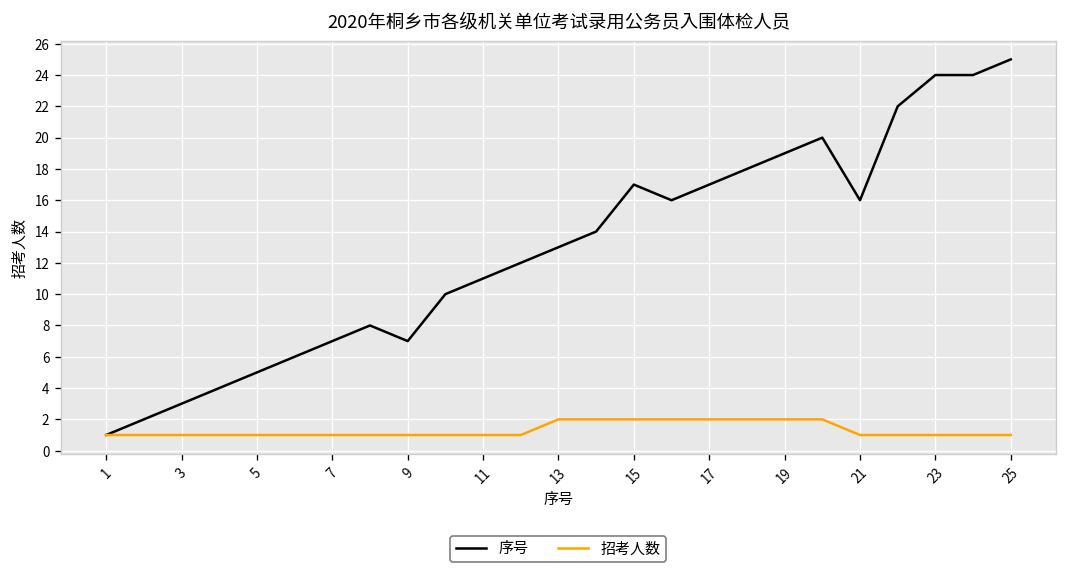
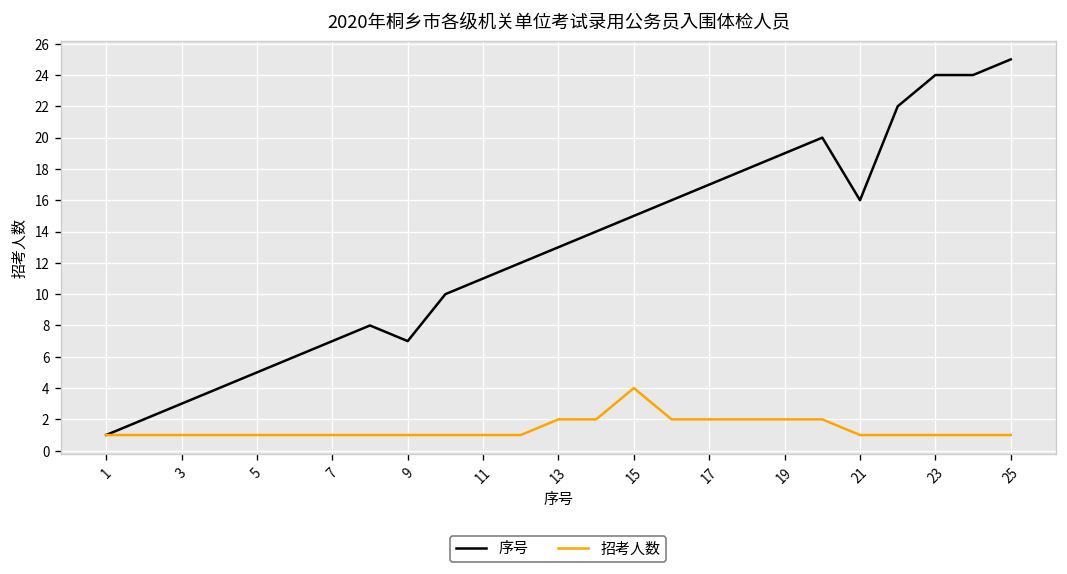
  {
    "序号": {
      "3": 3,
      "5": 5,
      "7": 7,
      "9": 7,
      "11": 11,
      "13": 13,
-     "15": 17,
+     "15": 15,
      "17": 17,
      "19": 19,
      "21": 16,
      "23": 24,
      "25": 25
    },
    "招考人数": {
      "3": 1,
      "5": 1,
      "7": 1,
      "9": 1,
      "11": 1,
      "13": 2,
-     "15": 2,
+     "15": 4,
      "17": 2,
      "19": 2,
      "21": 1,
      "23": 1,
      "25": 1
    }
  }
